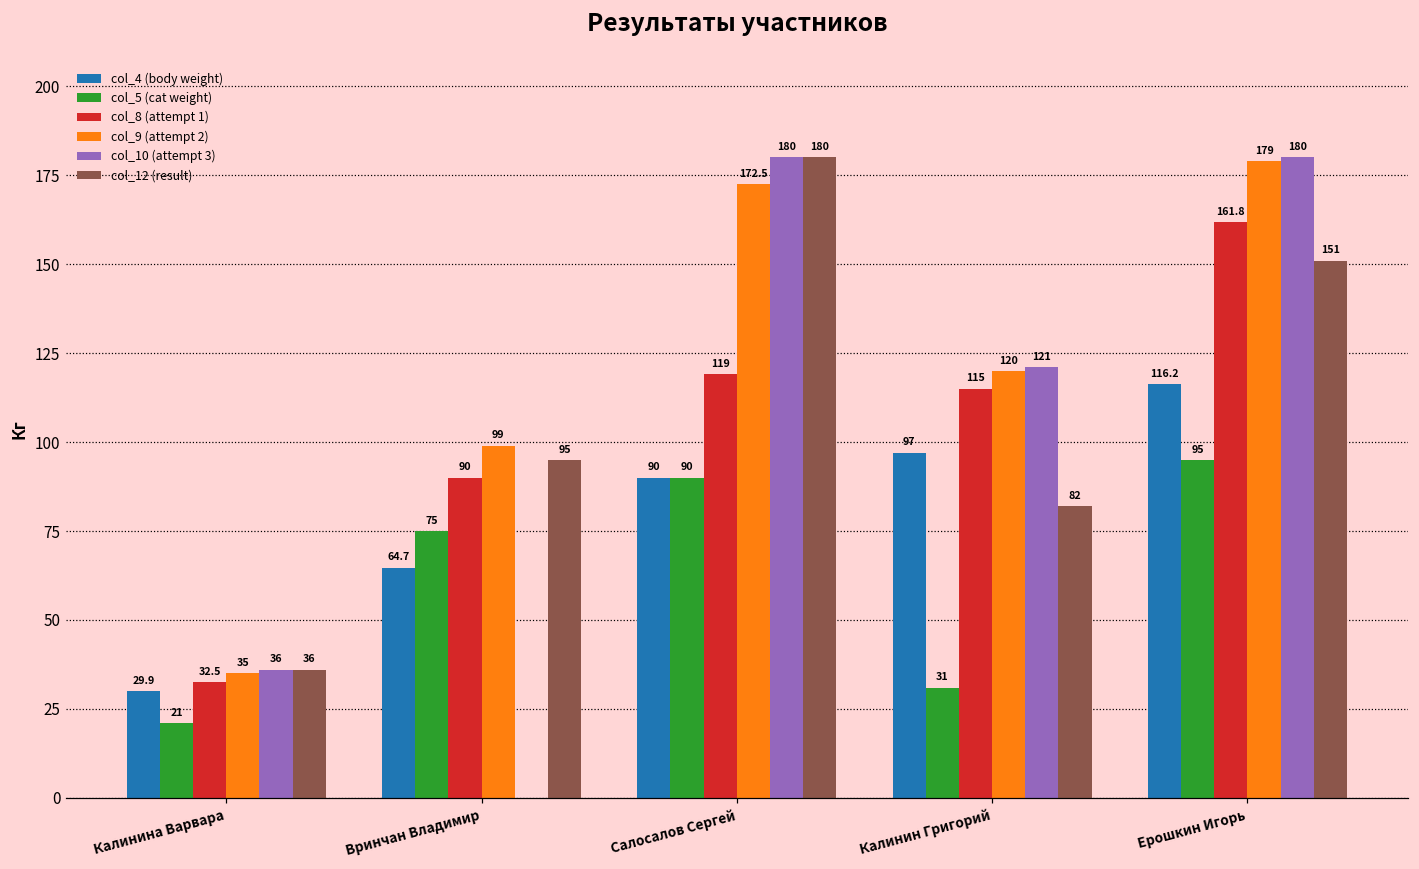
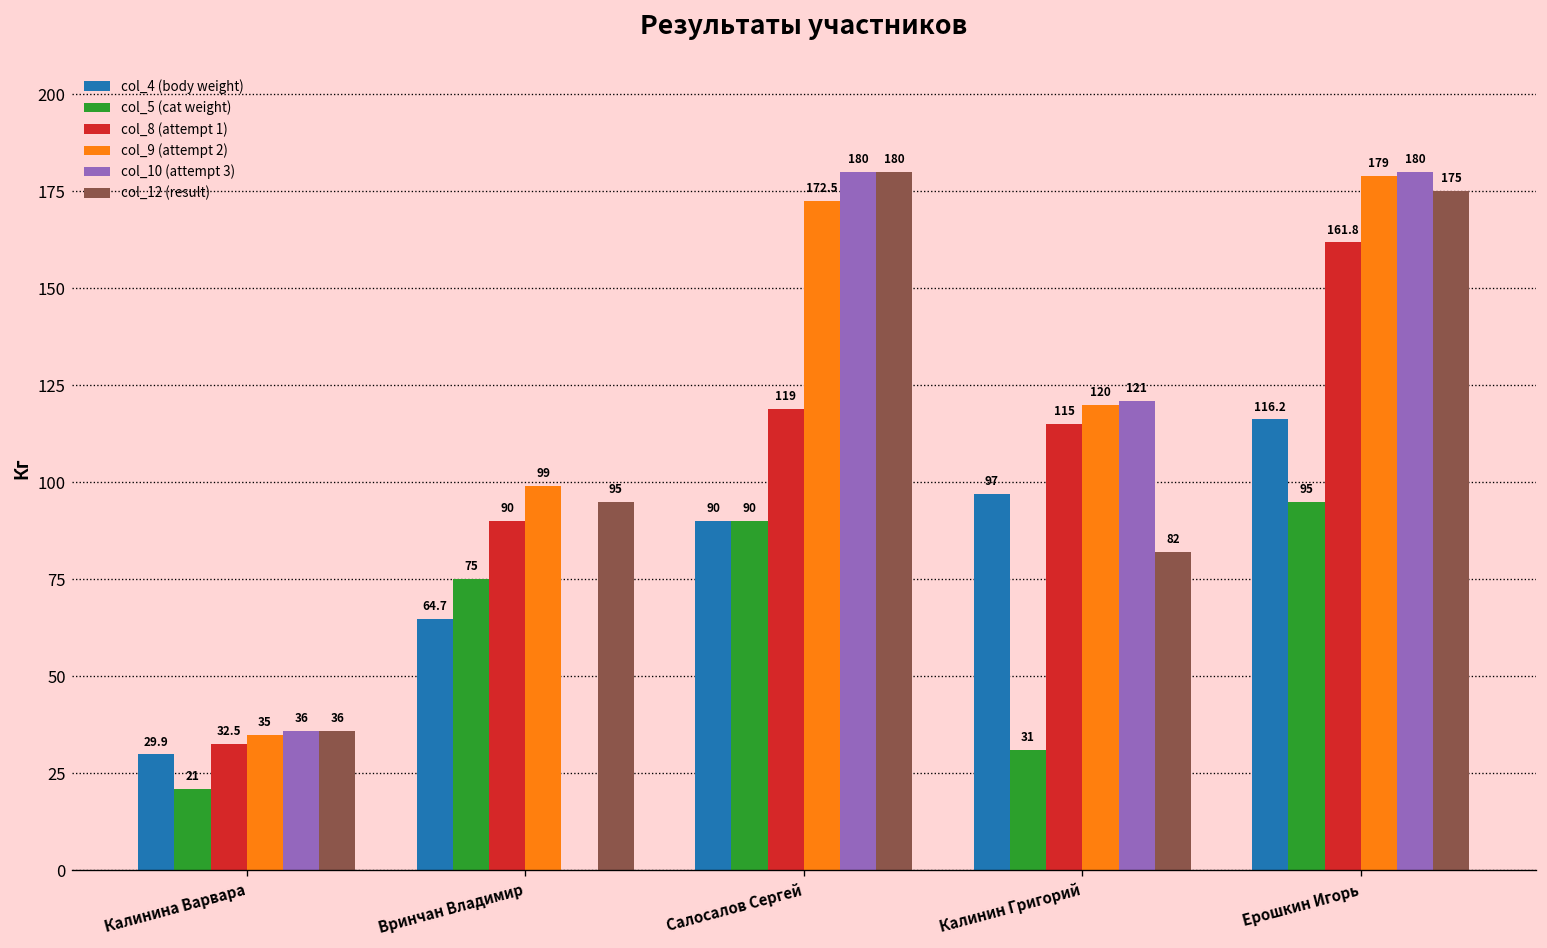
  {
    "col_4 (body weight)": {
      "Калинина Варвара": 29.9,
      "Вринчан Владимир": 64.7,
      "Салосалов Сергей": 90,
      "Калинин Григорий": 97,
      "Ерошкин Игорь": 116.2
    },
    "col_5 (cat weight)": {
      "Калинина Варвара": 21,
      "Вринчан Владимир": 75,
      "Салосалов Сергей": 90,
      "Калинин Григорий": 31,
      "Ерошкин Игорь": 95
    },
    "col_8 (attempt 1)": {
      "Калинина Варвара": 32.5,
      "Вринчан Владимир": 90,
      "Салосалов Сергей": 119,
      "Калинин Григорий": 115,
      "Ерошкин Игорь": 161.8
    },
    "col_9 (attempt 2)": {
      "Калинина Варвара": 35,
      "Вринчан Владимир": 99,
      "Салосалов Сергей": 172.5,
      "Калинин Григорий": 120,
      "Ерошкин Игорь": 179
    },
    "col_10 (attempt 3)": {
      "Калинина Варвара": 36,
      "Салосалов Сергей": 180,
      "Калинин Григорий": 121,
      "Ерошкин Игорь": 180
    },
    "col_12 (result)": {
      "Калинина Варвара": 36,
      "Вринчан Владимир": 95,
      "Салосалов Сергей": 180,
      "Калинин Григорий": 82,
-     "Ерошкин Игорь": 151
+     "Ерошкин Игорь": 175
    }
  }
